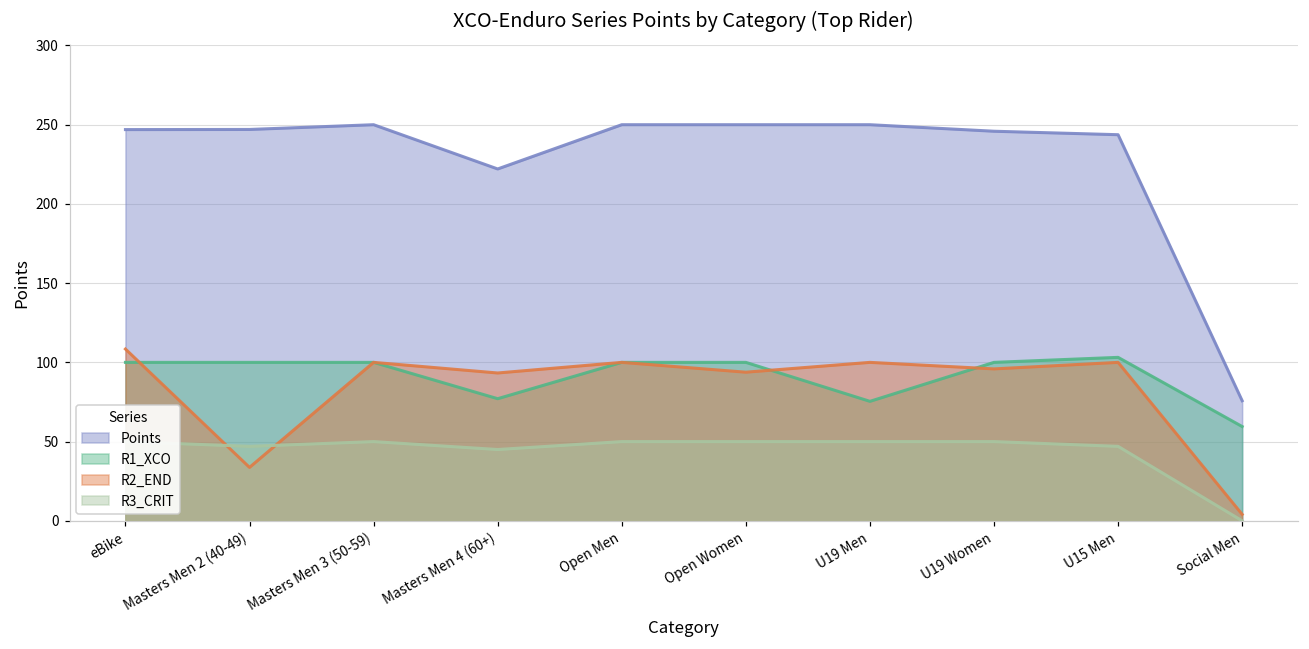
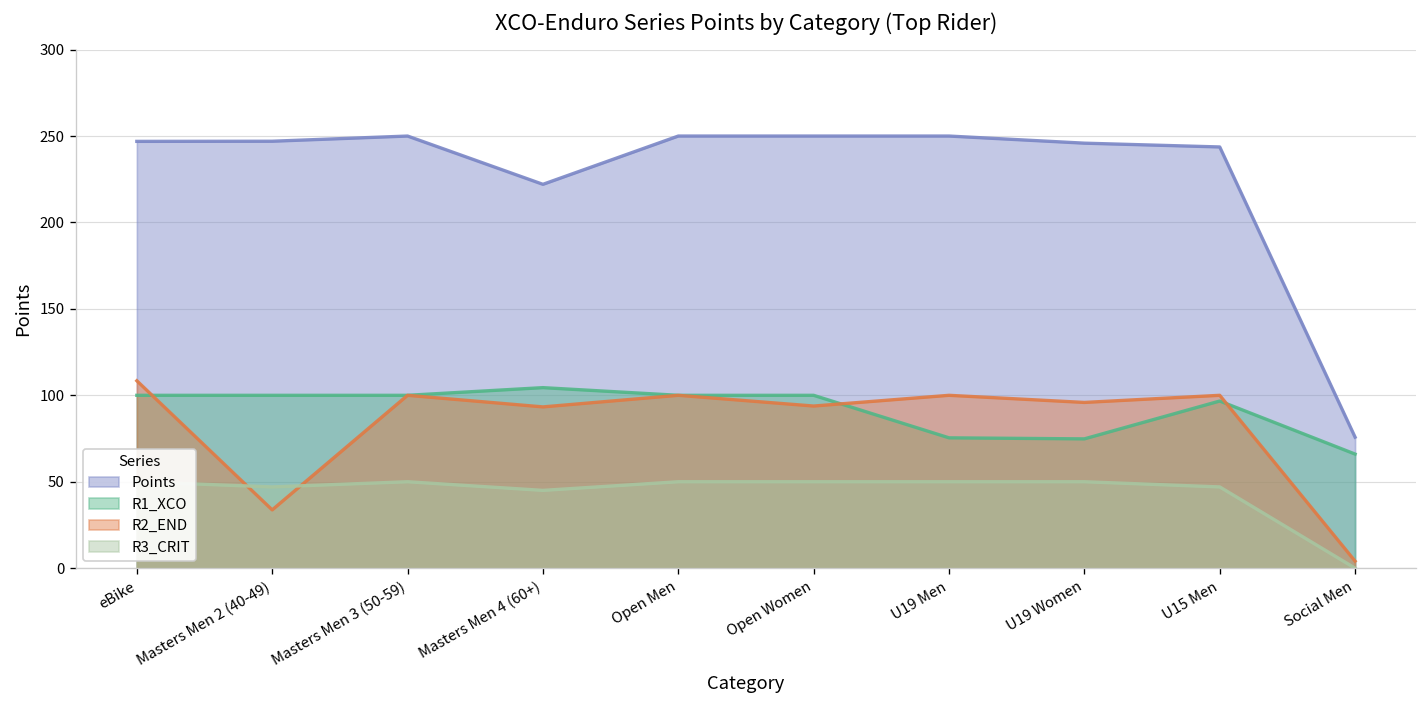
  {
    "R1_XCO": {
      "eBike": 100,
      "Masters Men 2 (40-49)": 100,
-     "Masters Men 4 (60+)": 77,
+     "Masters Men 4 (60+)": 104,
      "Open Women": 100,
      "U19 Men": 75,
-     "U19 Women": 100,
-     "U15 Men": 103,
-     "Social Men": 60
+     "U19 Women": 75,
+     "U15 Men": 97,
+     "Social Men": 66
    },
    "R2_END": {
      "eBike": 108,
      "Masters Men 2 (40-49)": 34,
      "Masters Men 4 (60+)": 93,
      "Open Women": 94,
      "U19 Men": 100,
      "U19 Women": 96,
      "U15 Men": 100,
      "Social Men": 4
    }
  }
